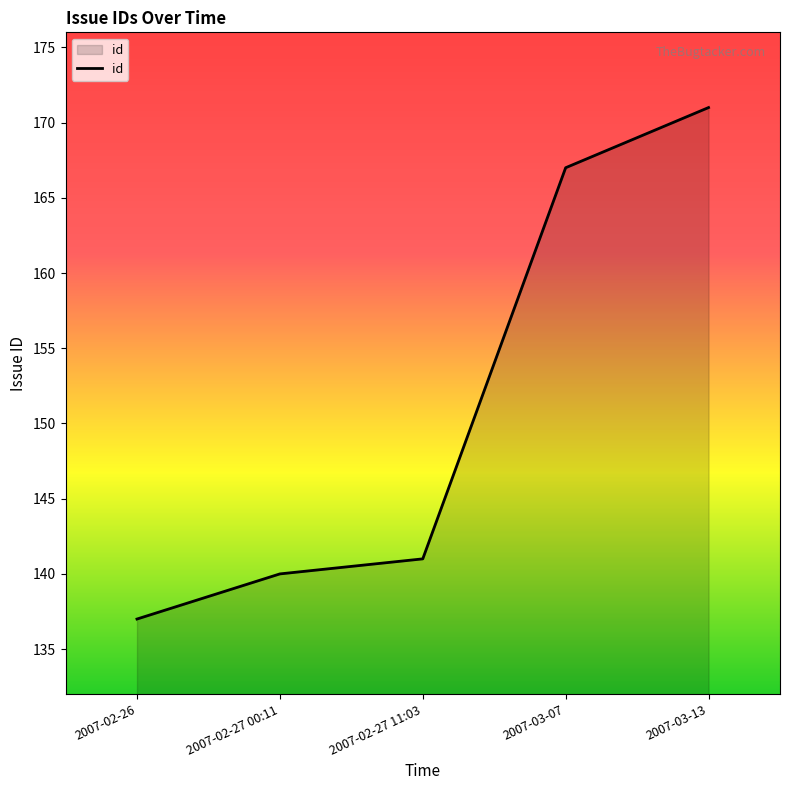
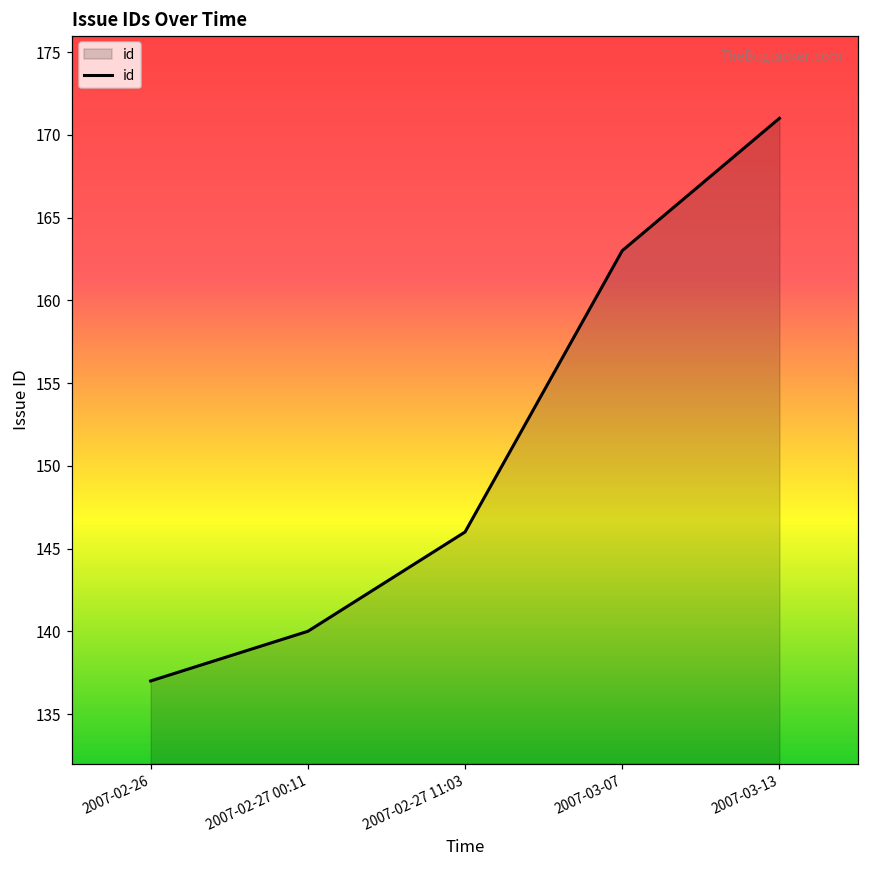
  {
    "2007-02-26": 137,
    "2007-02-27 00:11": 140,
-   "2007-02-27 11:03": 141,
-   "2007-03-07": 167,
+   "2007-02-27 11:03": 146,
+   "2007-03-07": 163,
    "2007-03-13": 171
  }
